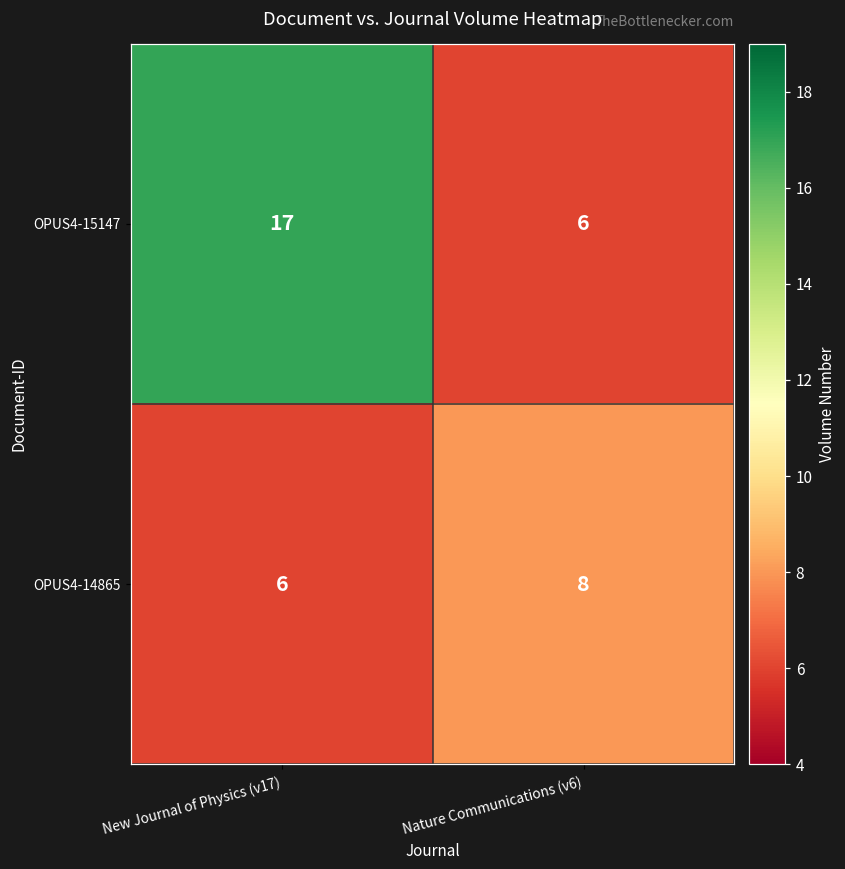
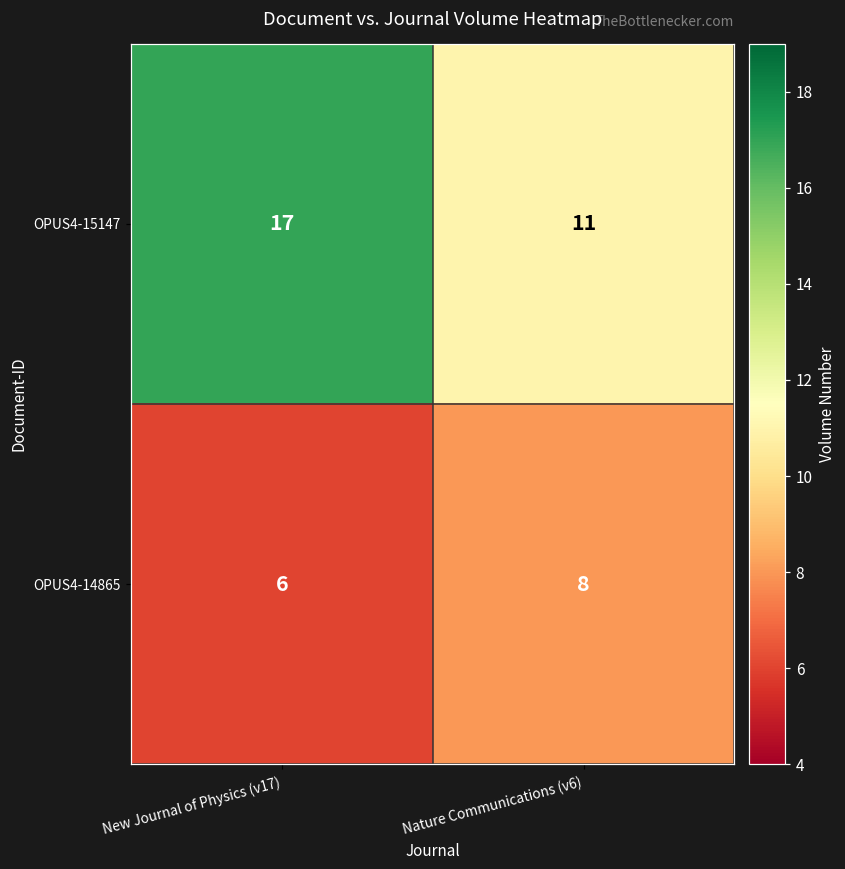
  {
    "OPUS4-15147": {
      "New Journal of Physics (v17)": 17,
-     "Nature Communications (v6)": 6
+     "Nature Communications (v6)": 11
    },
    "OPUS4-14865": {
      "New Journal of Physics (v17)": 6,
      "Nature Communications (v6)": 8
    }
  }
